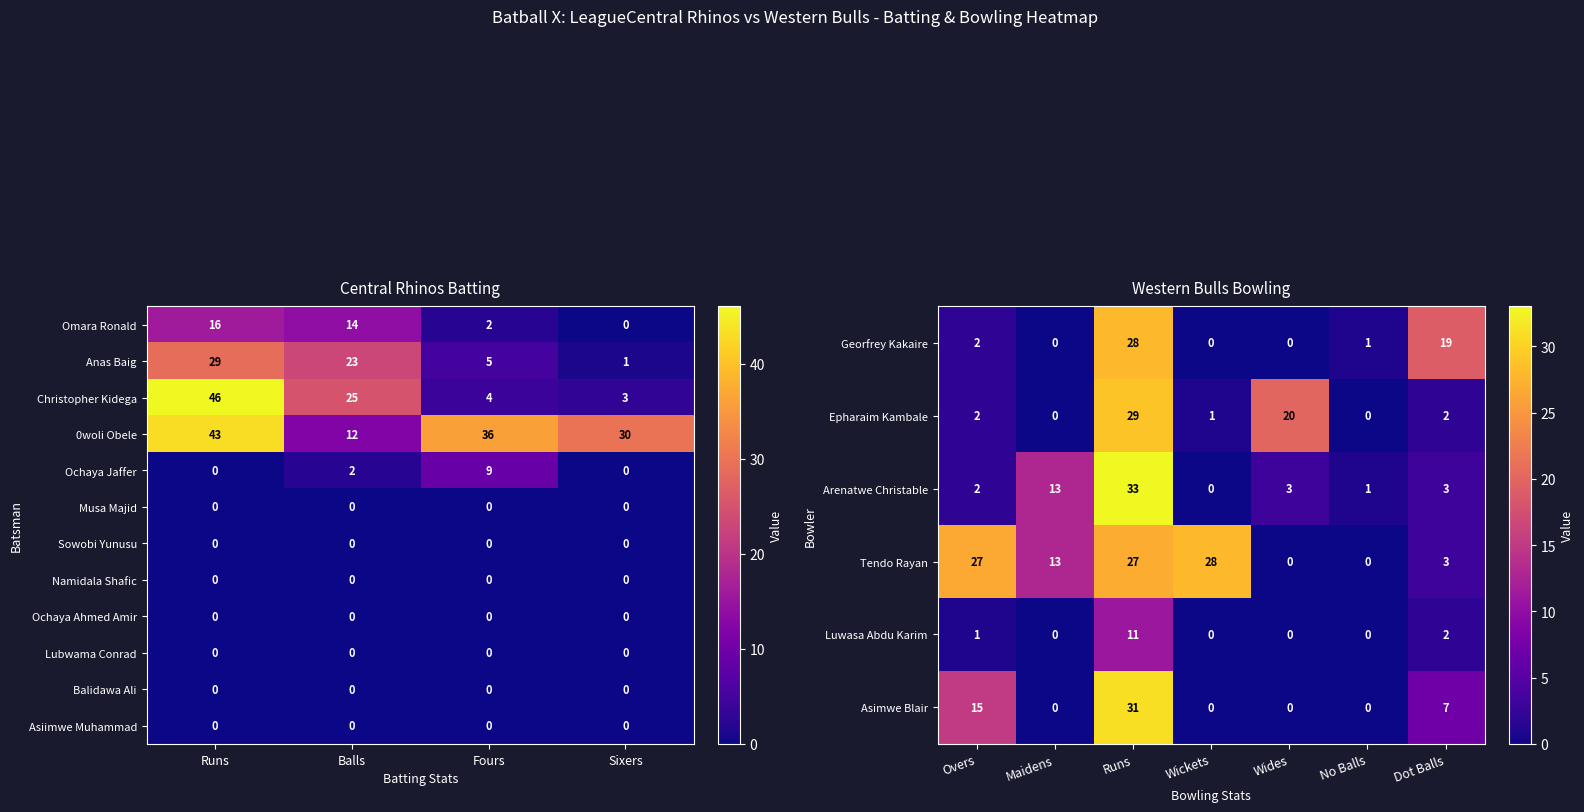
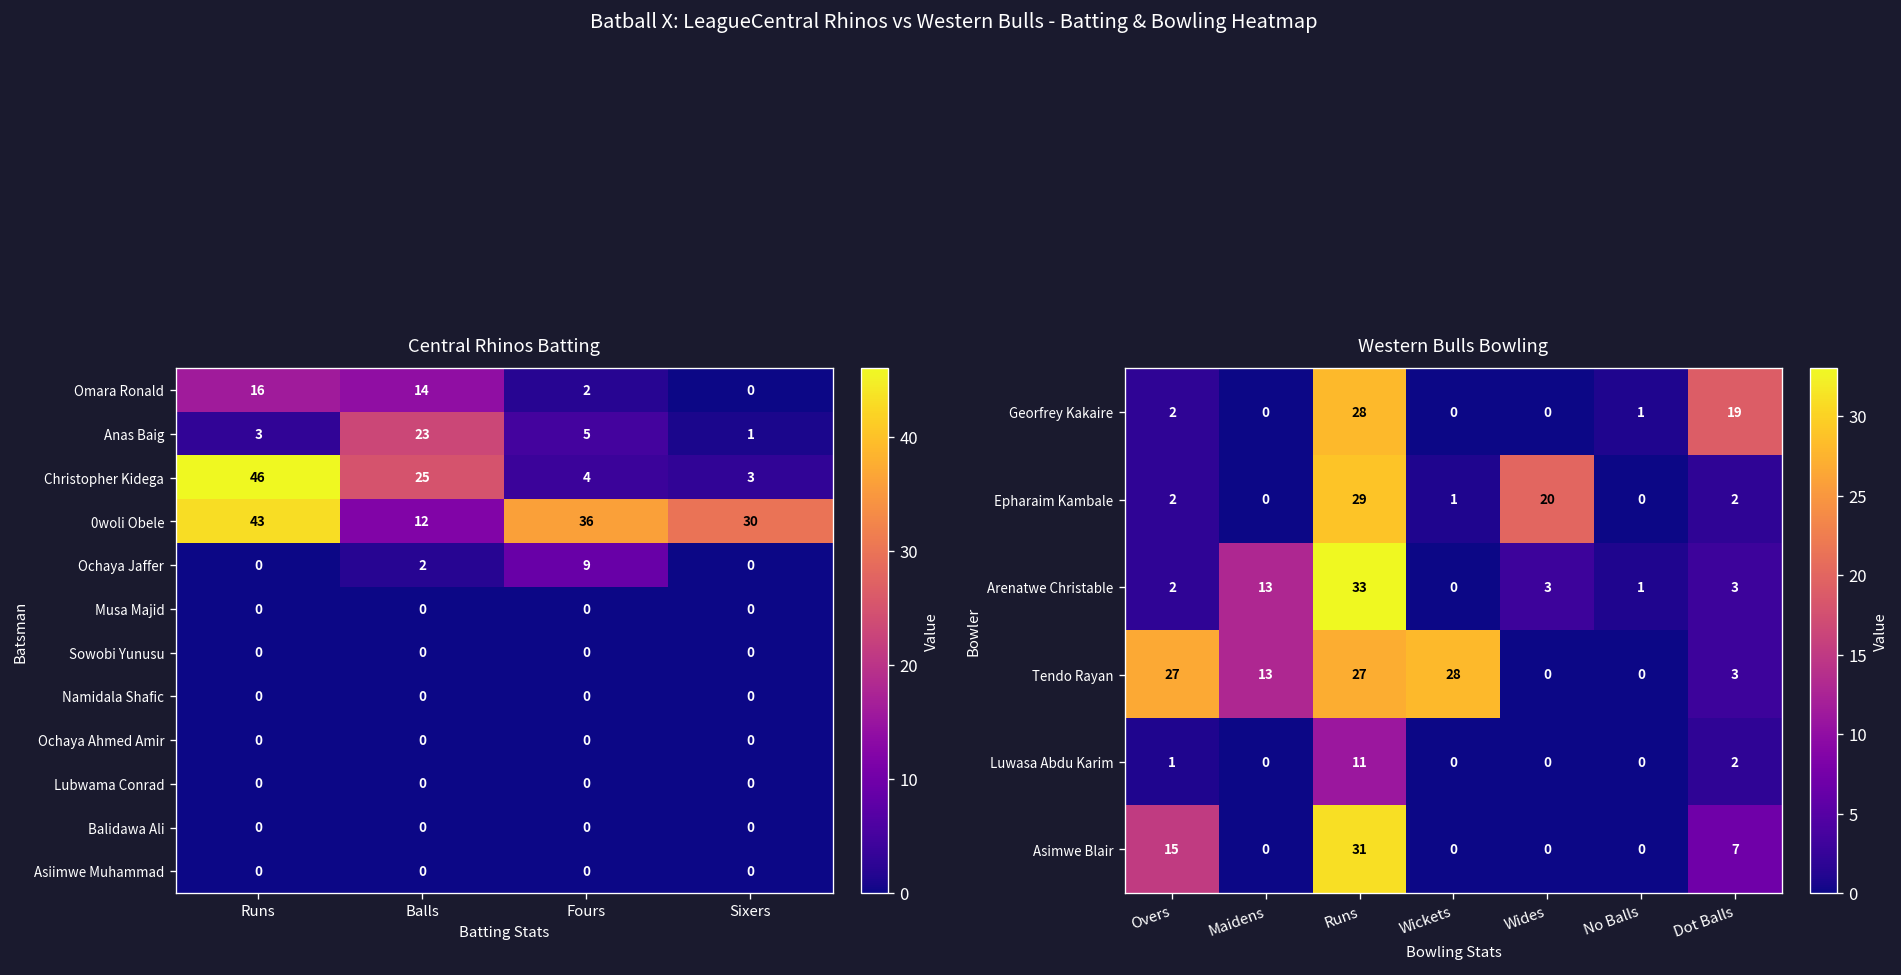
  {
    "Central Rhinos Batting": {
      "Omara Ronald": {
        "Runs": 16,
        "Balls": 14,
        "Fours": 2,
        "Sixers": 0
      },
      "Anas Baig": {
-       "Runs": 29,
+       "Runs": 3,
        "Balls": 23,
        "Fours": 5,
        "Sixers": 1
      },
      "Christopher Kidega": {
        "Runs": 46,
        "Balls": 25,
        "Fours": 4,
        "Sixers": 3
      },
      "0woli Obele": {
        "Runs": 43,
        "Balls": 12,
        "Fours": 36,
        "Sixers": 30
      },
      "Ochaya Jaffer": {
        "Runs": 0,
        "Balls": 2,
        "Fours": 9,
        "Sixers": 0
      },
      "Musa Majid": {
        "Runs": 0,
        "Balls": 0,
        "Fours": 0,
        "Sixers": 0
      },
      "Sowobi Yunusu": {
        "Runs": 0,
        "Balls": 0,
        "Fours": 0,
        "Sixers": 0
      },
      "Namidala Shafic": {
        "Runs": 0,
        "Balls": 0,
        "Fours": 0,
        "Sixers": 0
      },
      "Ochaya Ahmed Amir": {
        "Runs": 0,
        "Balls": 0,
        "Fours": 0,
        "Sixers": 0
      },
      "Lubwama Conrad": {
        "Runs": 0,
        "Balls": 0,
        "Fours": 0,
        "Sixers": 0
      },
      "Balidawa Ali": {
        "Runs": 0,
        "Balls": 0,
        "Fours": 0,
        "Sixers": 0
      },
      "Asiimwe Muhammad": {
        "Runs": 0,
        "Balls": 0,
        "Fours": 0,
        "Sixers": 0
      }
    },
    "Western Bulls Bowling": {
      "Georfrey Kakaire": {
        "Overs": 2,
        "Maidens": 0,
        "Runs": 28,
        "Wickets": 0,
        "Wides": 0,
        "No Balls": 1,
        "Dot Balls": 19
      },
      "Epharaim Kambale": {
        "Overs": 2,
        "Maidens": 0,
        "Runs": 29,
        "Wickets": 1,
        "Wides": 20,
        "No Balls": 0,
        "Dot Balls": 2
      },
      "Arenatwe Christable": {
        "Overs": 2,
        "Maidens": 13,
        "Runs": 33,
        "Wickets": 0,
        "Wides": 3,
        "No Balls": 1,
        "Dot Balls": 3
      },
      "Tendo Rayan": {
        "Overs": 27,
        "Maidens": 13,
        "Runs": 27,
        "Wickets": 28,
        "Wides": 0,
        "No Balls": 0,
        "Dot Balls": 3
      },
      "Luwasa Abdu Karim": {
        "Overs": 1,
        "Maidens": 0,
        "Runs": 11,
        "Wickets": 0,
        "Wides": 0,
        "No Balls": 0,
        "Dot Balls": 2
      },
      "Asimwe Blair": {
        "Overs": 15,
        "Maidens": 0,
        "Runs": 31,
        "Wickets": 0,
        "Wides": 0,
        "No Balls": 0,
        "Dot Balls": 7
      }
    }
  }
